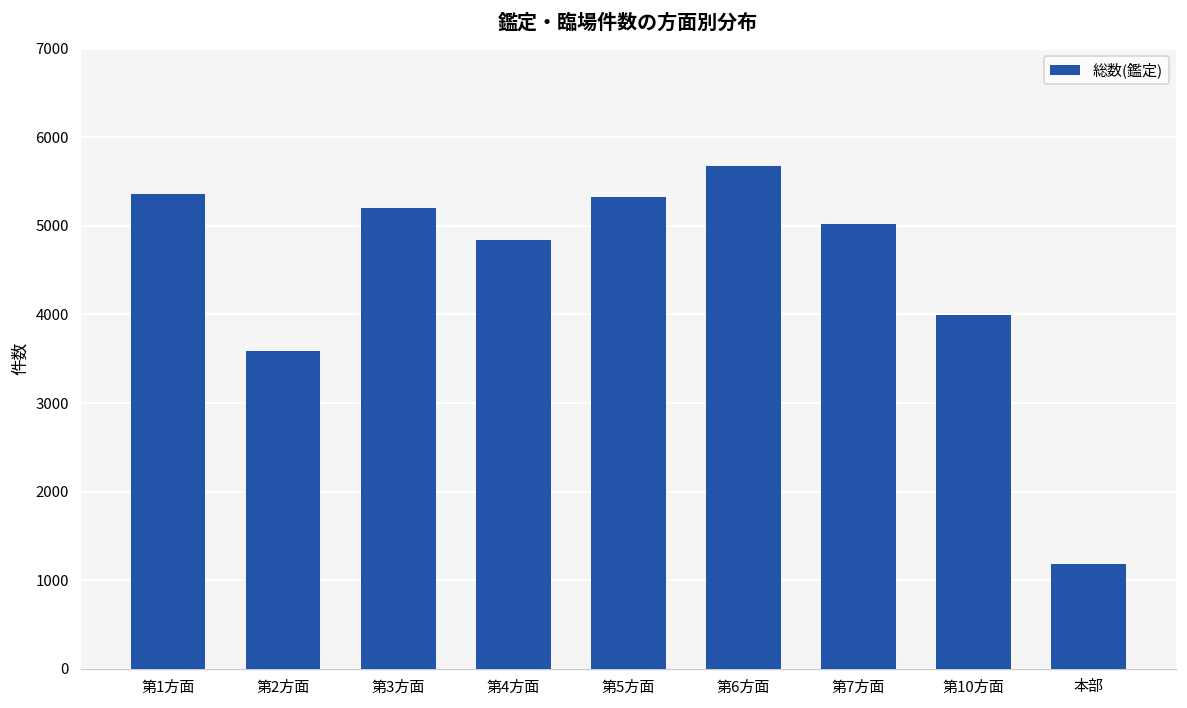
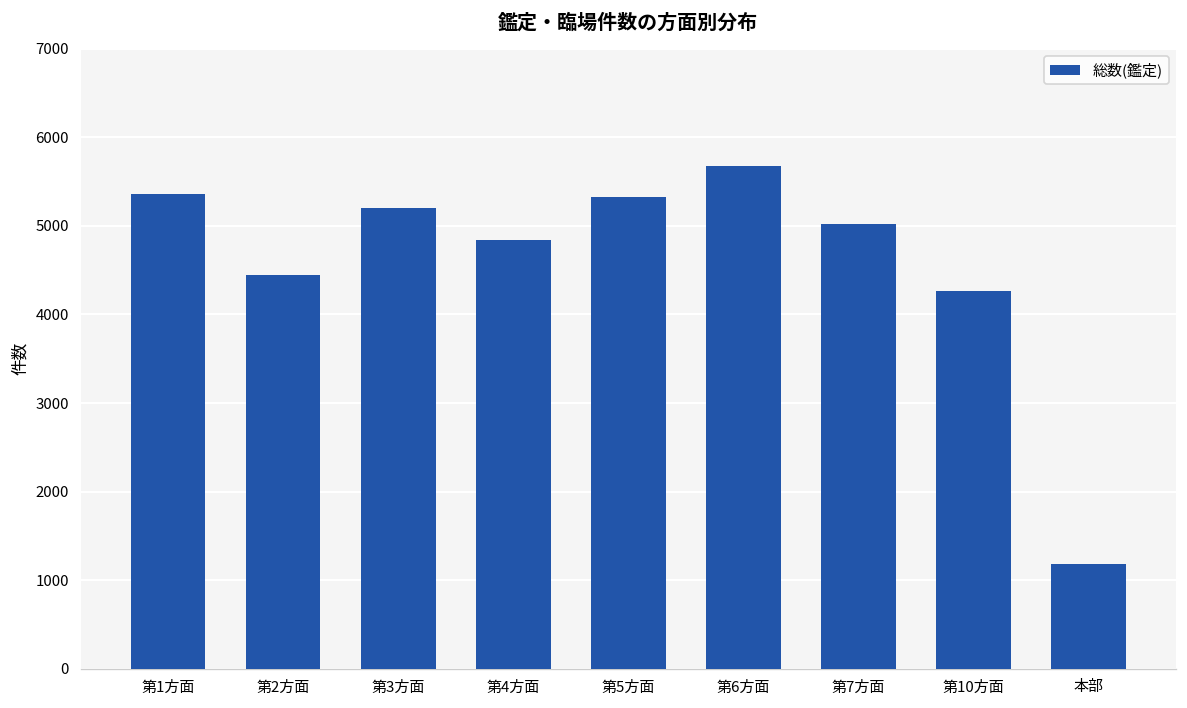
  {
    "第1方面": 5400,
-   "第2方面": 3600,
+   "第2方面": 4400,
    "第3方面": 5200,
    "第4方面": 4800,
    "第5方面": 5300,
    "第6方面": 5700,
    "第7方面": 5000,
-   "第10方面": 4000,
+   "第10方面": 4300,
    "本部": 1200
  }
